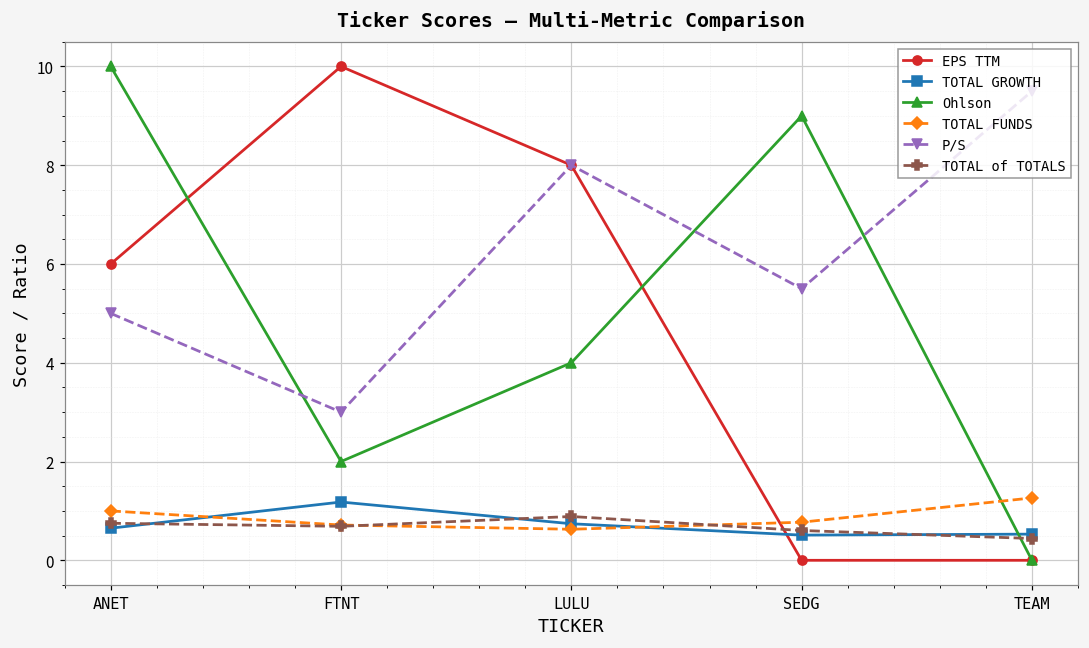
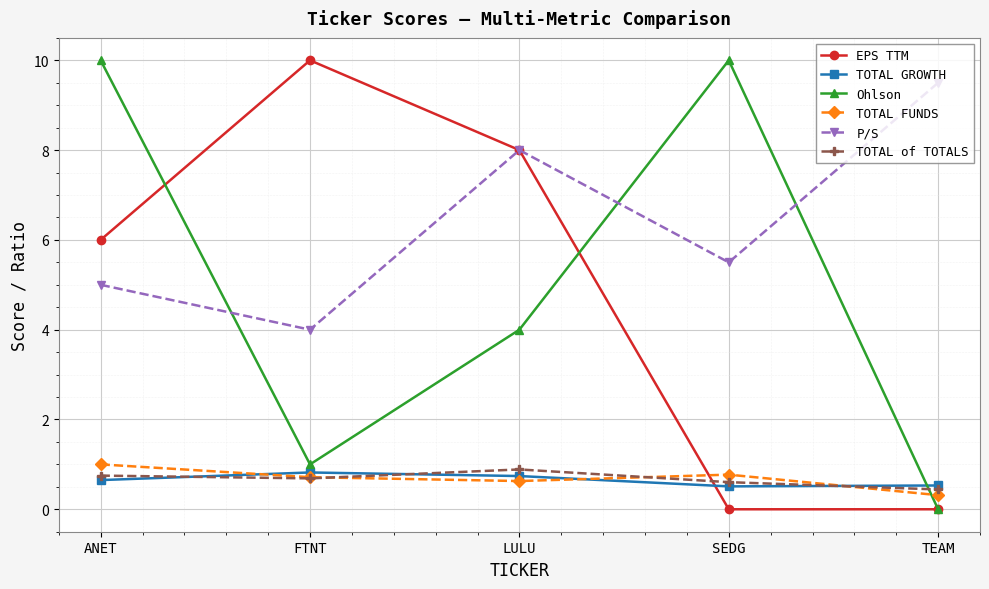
  {
    "EPS TTM": {
      "ANET": 6.0,
      "FTNT": 10.0,
      "SEDG": 0.0
    },
    "TOTAL GROWTH": {
      "ANET": 0.7,
-     "FTNT": 1.2,
+     "FTNT": 0.8,
      "LULU": 0.7,
      "SEDG": 0.5,
      "TEAM": 0.5
    },
    "Ohlson": {
      "ANET": 10,
-     "FTNT": 2,
+     "FTNT": 1,
      "LULU": 4,
-     "SEDG": 9
+     "SEDG": 10
    },
    "TOTAL FUNDS": {
      "ANET": 1.0,
      "LULU": 0.6,
      "SEDG": 0.8,
-     "TEAM": 1.3
+     "TEAM": 0.3
    },
    "P/S": {
      "ANET": 5,
-     "FTNT": 3,
+     "FTNT": 4,
      "SEDG": 5.5
    },
    "TOTAL of TOTALS": {
      "ANET": 0.8,
      "LULU": 0.9,
      "SEDG": 0.6,
      "TEAM": 0.4
    }
  }
